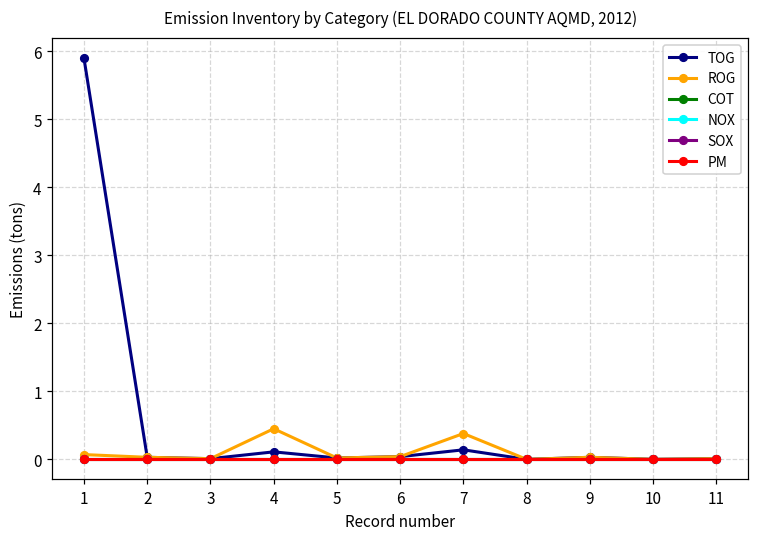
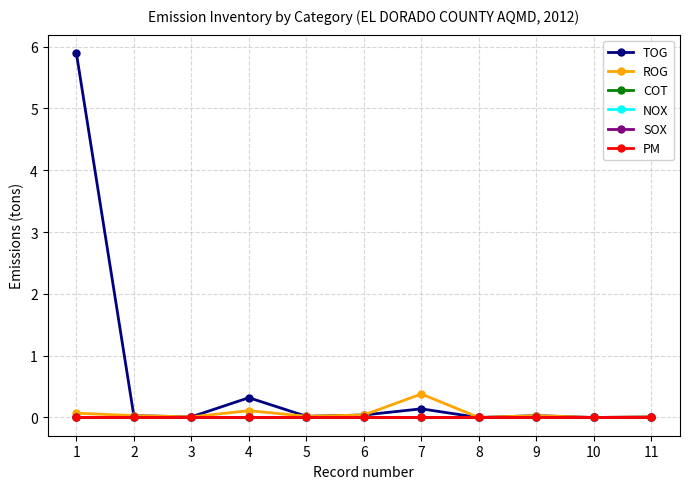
  {
    "TOG": {
      "1": 5.9,
-     "4": 0.1,
+     "4": 0.3,
      "7": 0.1
    },
    "ROG": {
      "1": 0.1,
-     "4": 0.5,
+     "4": 0.1,
      "7": 0.4
    },
    "PM": {
      "1": 0.0,
      "4": 0.0,
      "7": 0.0
    }
  }
